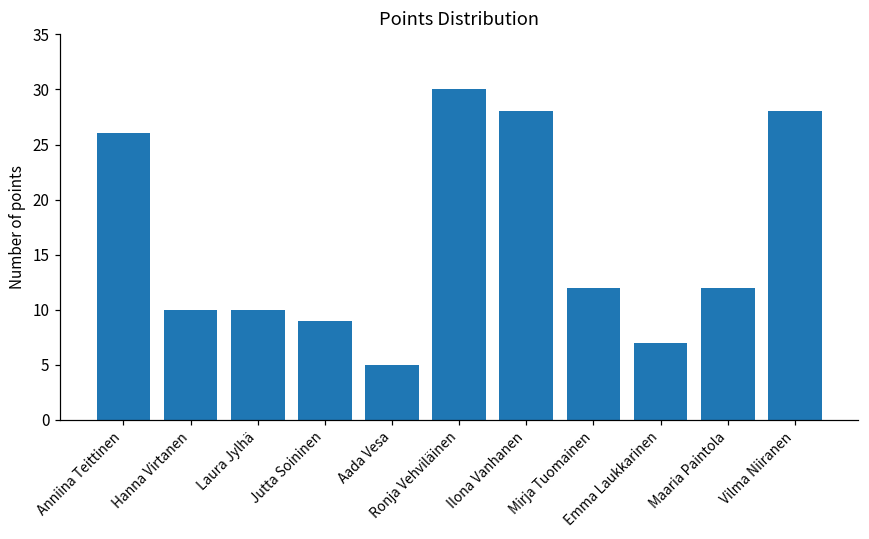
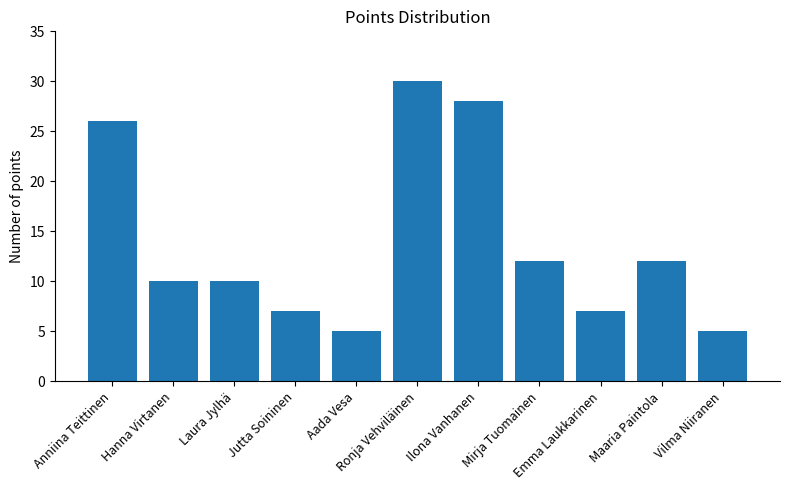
  {
    "Anniina Teittinen": 26,
    "Hanna Virtanen": 10,
    "Laura Jylhä": 10,
-   "Jutta Soininen": 9,
+   "Jutta Soininen": 7,
    "Aada Vesa": 5,
    "Ronja Vehviläinen": 30,
    "Ilona Vanhanen": 28,
    "Mirja Tuomainen": 12,
    "Emma Laukkarinen": 7,
    "Maaria Paintola": 12,
-   "Vilma Niiranen": 28
+   "Vilma Niiranen": 5
  }
